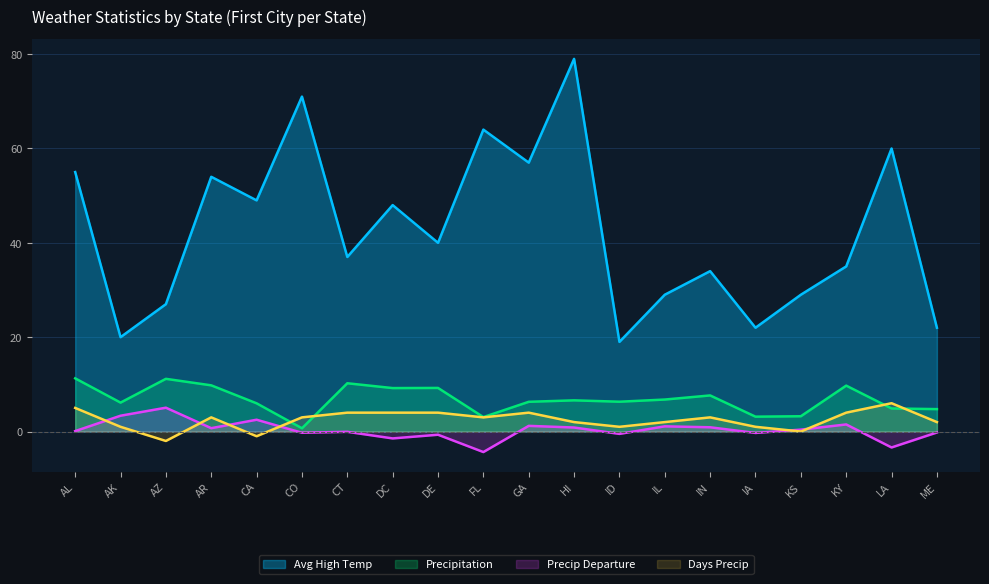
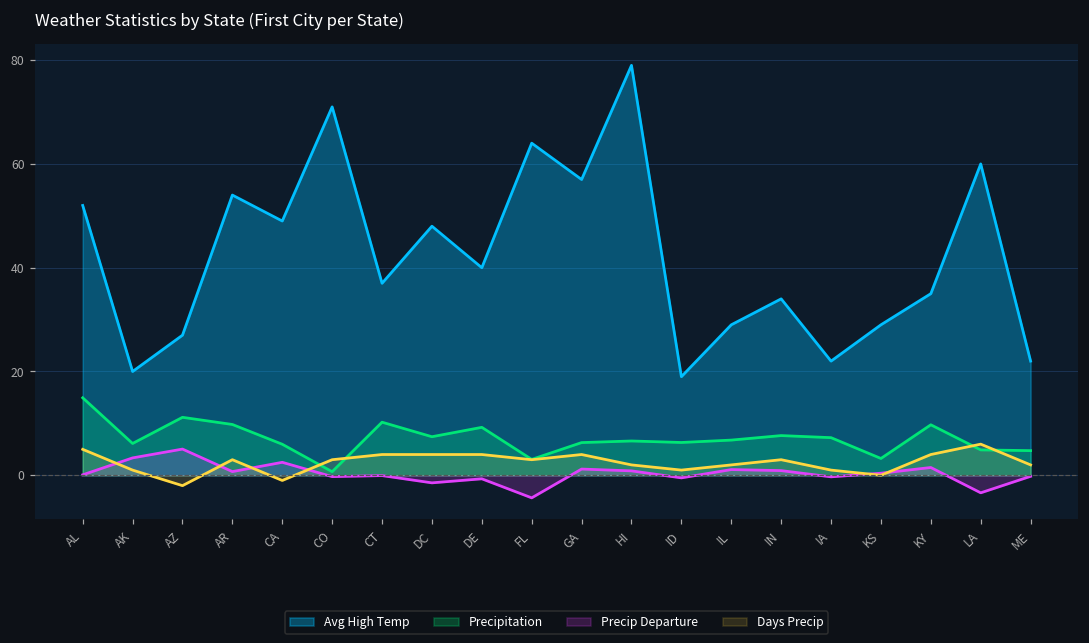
  {
    "Avg High Temp": {
-     "AL": 55,
+     "AL": 52,
      "AK": 20,
      "AZ": 27,
      "AR": 54,
      "CA": 49,
      "CO": 71,
      "CT": 37,
      "DC": 48,
      "DE": 40,
      "FL": 64,
      "GA": 57,
      "HI": 79,
      "ID": 19,
      "IL": 29,
      "IN": 34,
      "IA": 22,
      "KS": 29,
      "KY": 35,
      "LA": 60,
      "ME": 22
    },
    "Precipitation": {
-     "AL": 11,
+     "AL": 15,
      "AK": 6,
      "AZ": 11,
      "AR": 10,
      "CA": 6,
      "CO": 1,
      "CT": 10,
-     "DC": 9,
+     "DC": 7,
      "DE": 9,
      "GA": 6,
      "HI": 7,
      "ID": 6,
      "IL": 7,
      "IN": 8,
-     "IA": 3,
+     "IA": 7,
      "KS": 3,
      "KY": 10,
      "LA": 5,
      "ME": 5
    }
  }
